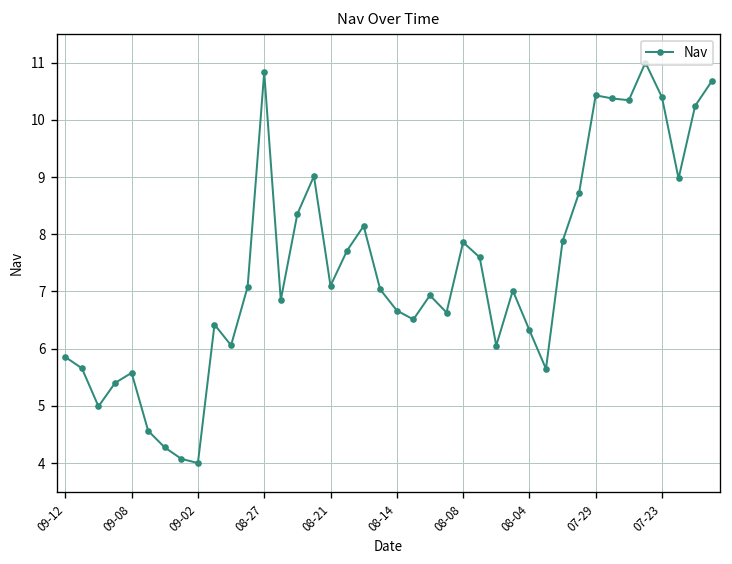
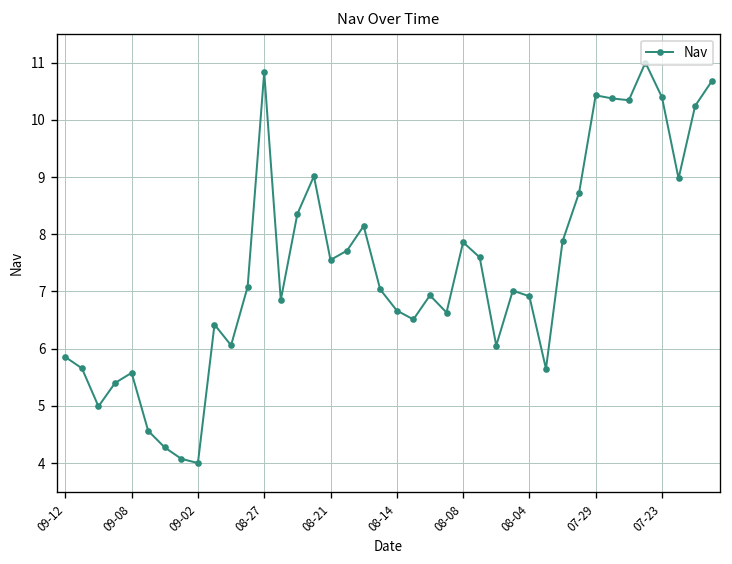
  {
    "09-12": 5.9,
    "09-08": 5.6,
    "09-02": 4.0,
    "08-27": 10.8,
-   "08-21": 7.1,
+   "08-21": 7.6,
    "08-14": 6.7,
    "08-08": 7.9,
-   "08-04": 6.3,
+   "08-04": 6.9,
    "07-29": 10.4,
    "07-23": 10.4
  }
